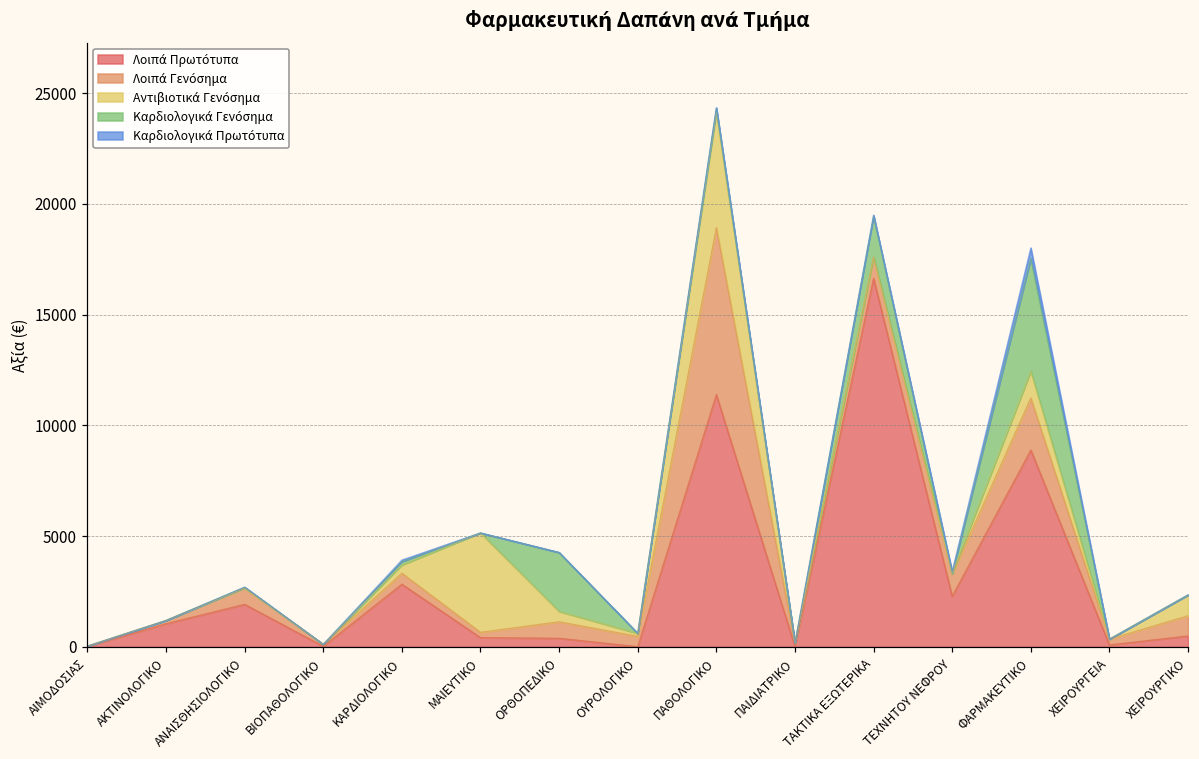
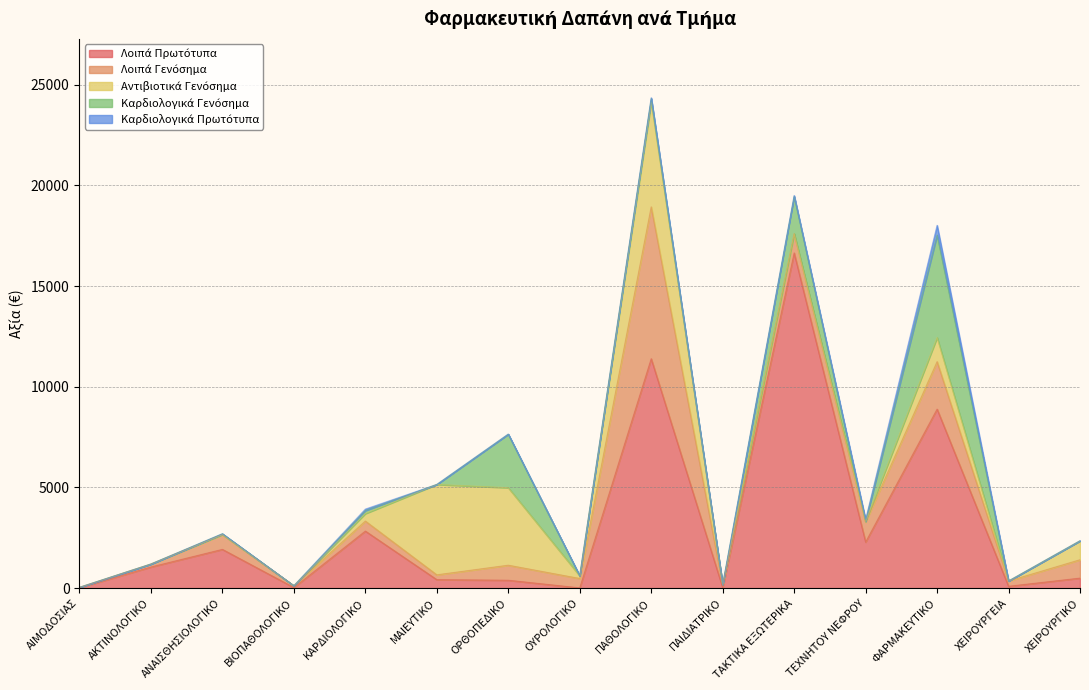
  {
    "Αντιβιοτικά Γενόσημα": {
      "ΚΑΡΔΙΟΛΟΓΙΚΟ": 400,
-     "ΟΡΘΟΠΕΔΙΚΟ": 500,
+     "ΟΡΘΟΠΕΔΙΚΟ": 3800,
      "ΠΑΘΟΛΟΓΙΚΟ": 5200,
      "ΦΑΡΜΑΚΕΥΤΙΚΟ": 1200
    },
    "Καρδιολογικά Γενόσημα": {
      "ΦΑΡΜΑΚΕΥΤΙΚΟ": 5100
    },
    "Καρδιολογικά Πρωτότυπα": {
      "ΦΑΡΜΑΚΕΥΤΙΚΟ": 500
    }
  }
